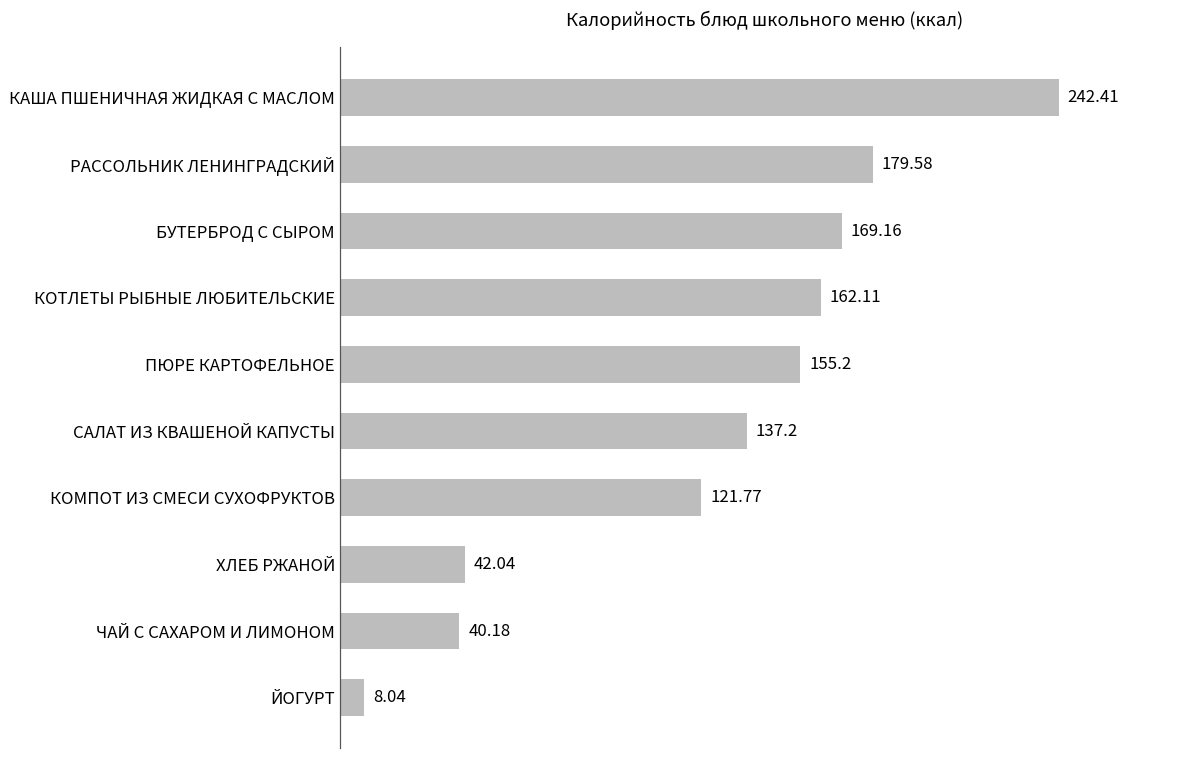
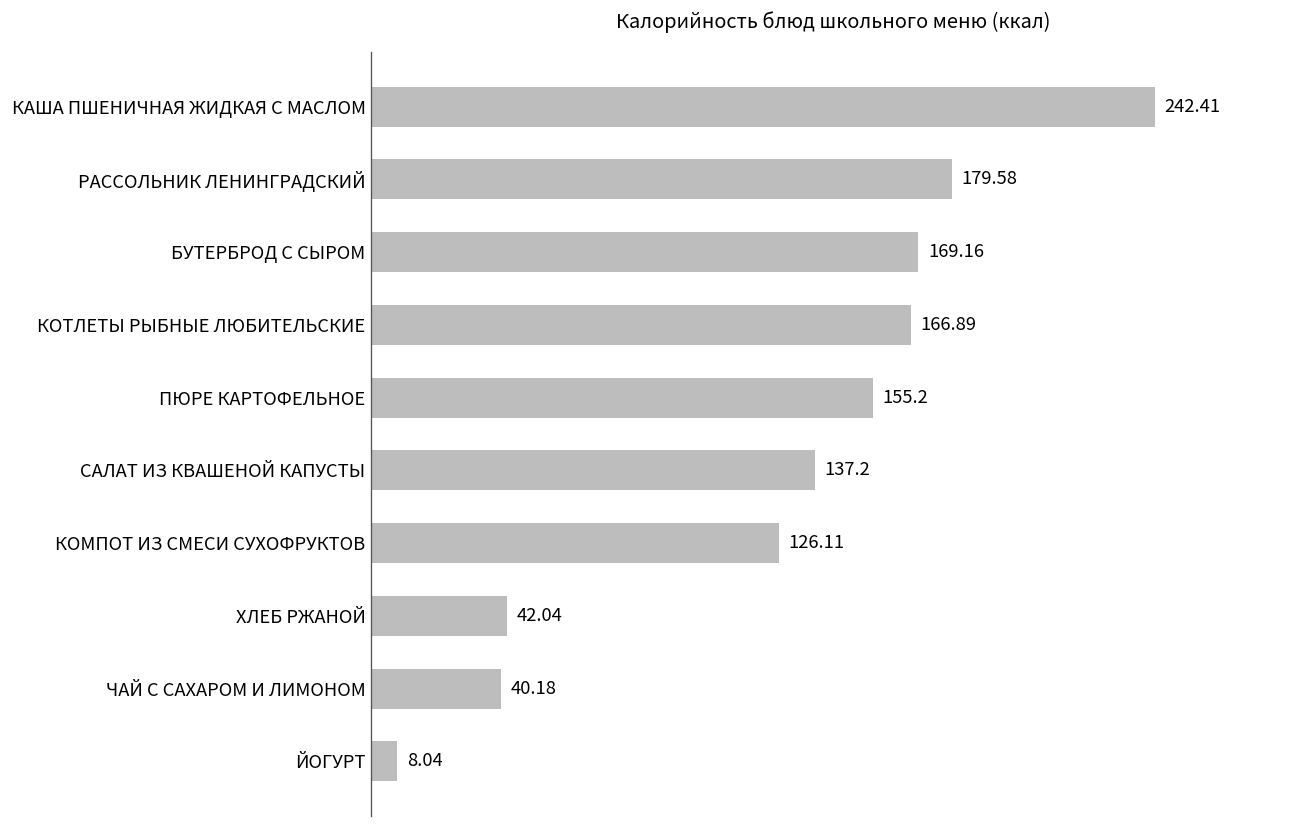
  {
    "КАША ПШЕНИЧНАЯ ЖИДКАЯ С МАСЛОМ": 242.41,
    "РАССОЛЬНИК ЛЕНИНГРАДСКИЙ": 179.58,
    "БУТЕРБРОД С СЫРОМ": 169.16,
-   "КОТЛЕТЫ РЫБНЫЕ ЛЮБИТЕЛЬСКИЕ": 162.11,
+   "КОТЛЕТЫ РЫБНЫЕ ЛЮБИТЕЛЬСКИЕ": 166.89,
    "ПЮРЕ КАРТОФЕЛЬНОЕ": 155.2,
    "САЛАТ ИЗ КВАШЕНОЙ КАПУСТЫ": 137.2,
-   "КОМПОТ ИЗ СМЕСИ СУХОФРУКТОВ": 121.77,
+   "КОМПОТ ИЗ СМЕСИ СУХОФРУКТОВ": 126.11,
    "ХЛЕБ РЖАНОЙ": 42.04,
    "ЧАЙ С САХАРОМ И ЛИМОНОМ": 40.18,
    "ЙОГУРТ": 8.04
  }
